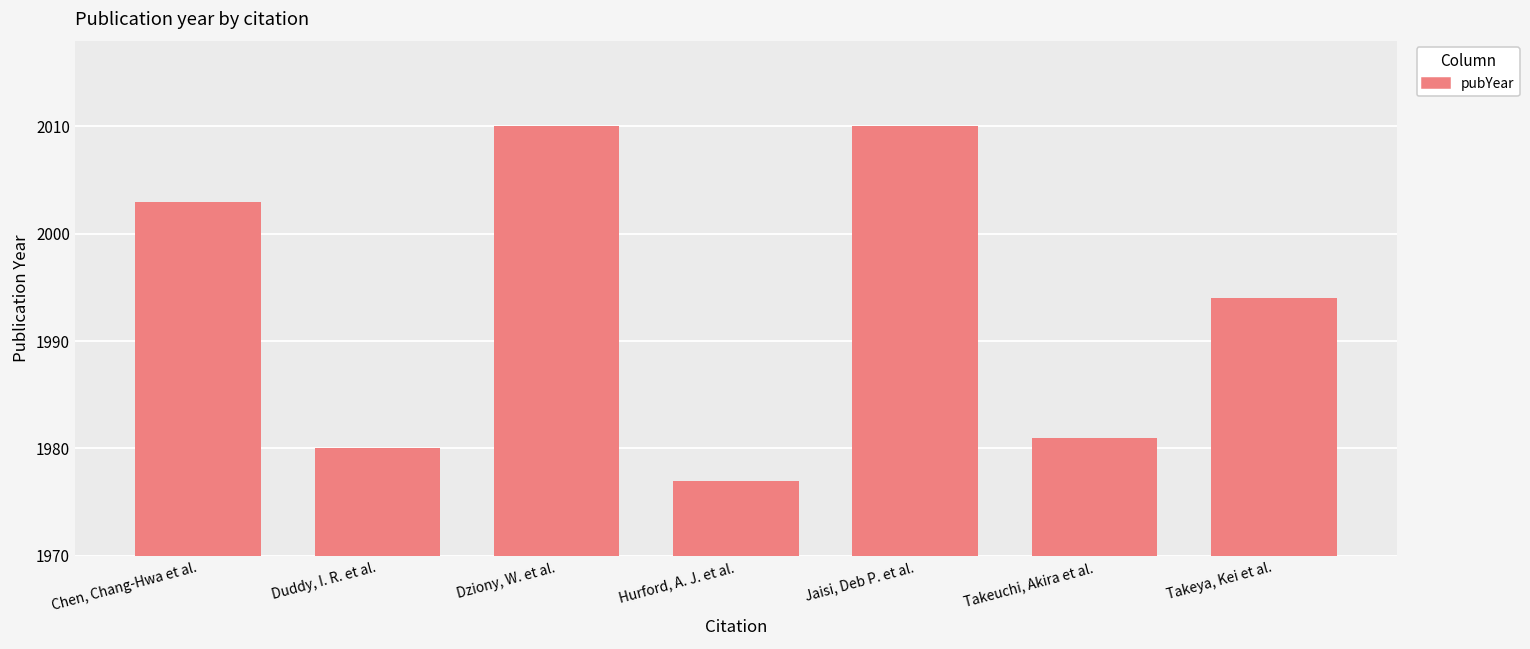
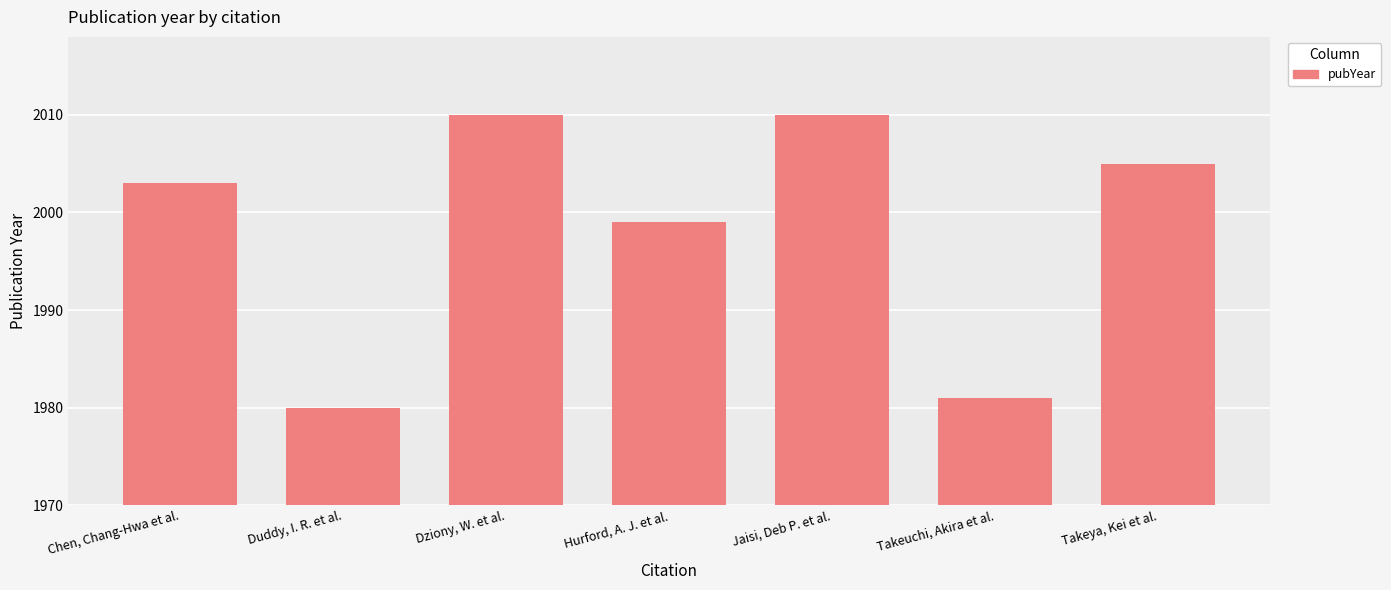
  {
    "Chen, Chang-Hwa et al.": 2003,
    "Duddy, I. R. et al.": 1980,
    "Dziony, W. et al.": 2010,
-   "Hurford, A. J. et al.": 1977,
+   "Hurford, A. J. et al.": 1999,
    "Jaisi, Deb P. et al.": 2010,
    "Takeuchi, Akira et al.": 1981,
-   "Takeya, Kei et al.": 1994
+   "Takeya, Kei et al.": 2005
  }
